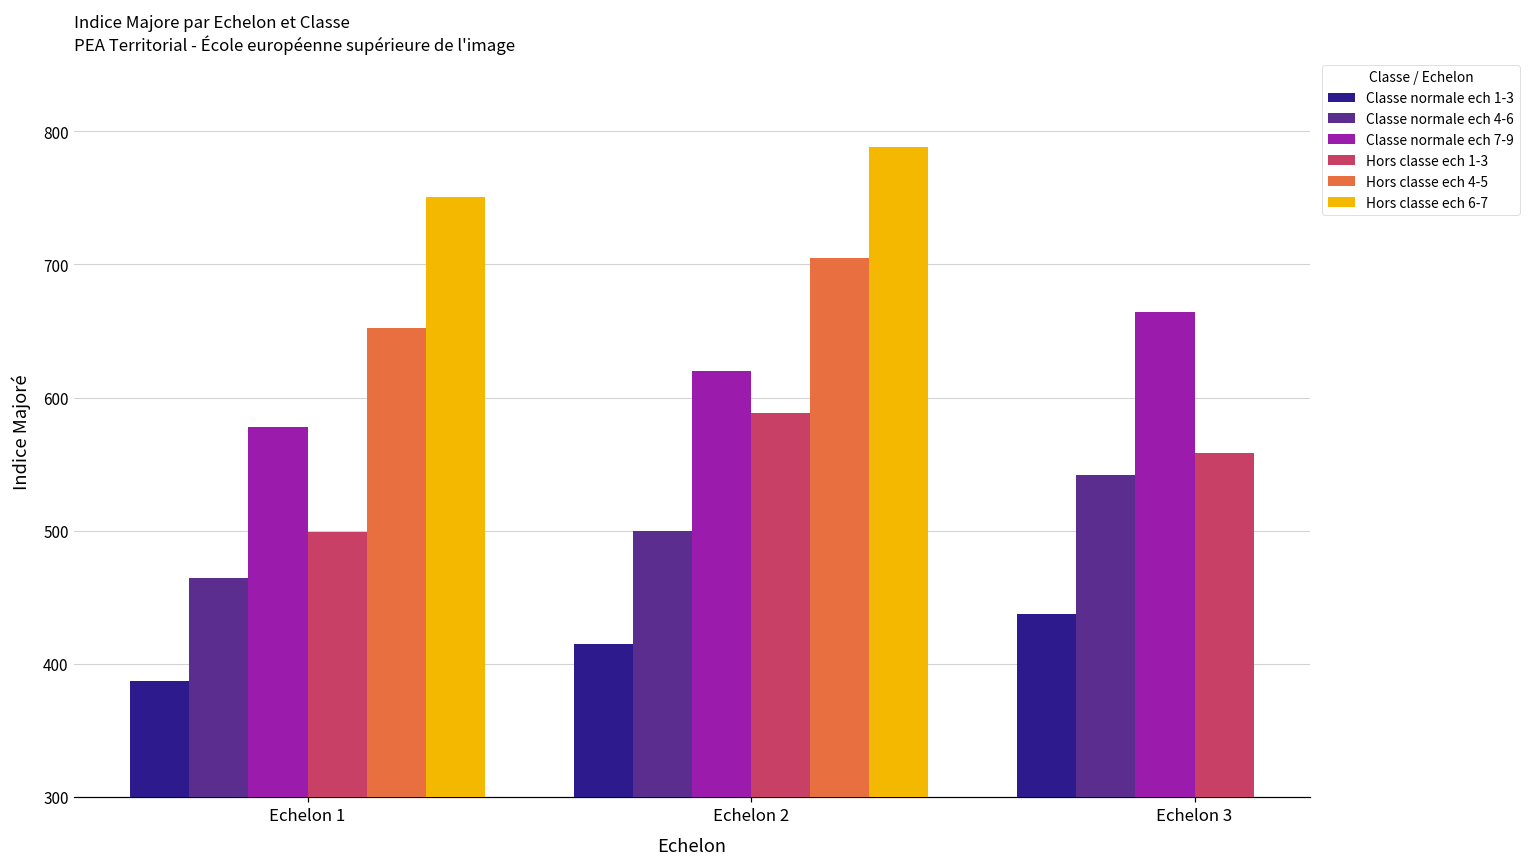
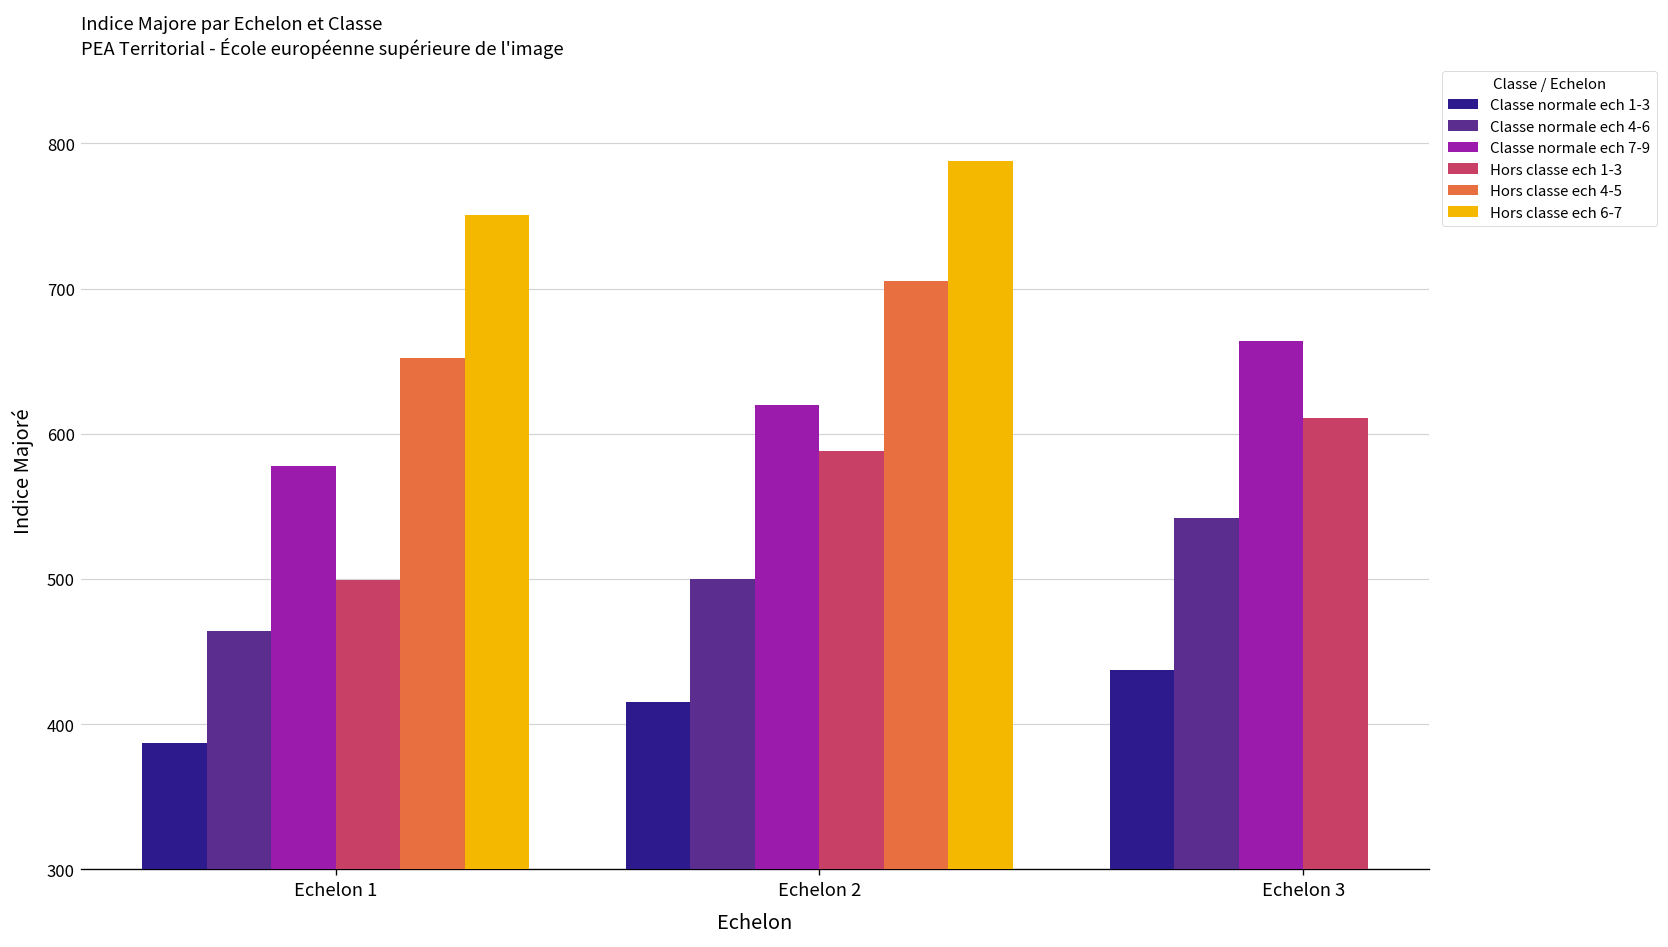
  {
    "Classe normale ech 7-9": {
      "Echelon 1": 578,
      "Echelon 2": 620,
      "Echelon 3": 664
    },
    "Hors classe ech 1-3": {
      "Echelon 1": 499,
      "Echelon 2": 588,
-     "Echelon 3": 558
+     "Echelon 3": 611
    }
  }
